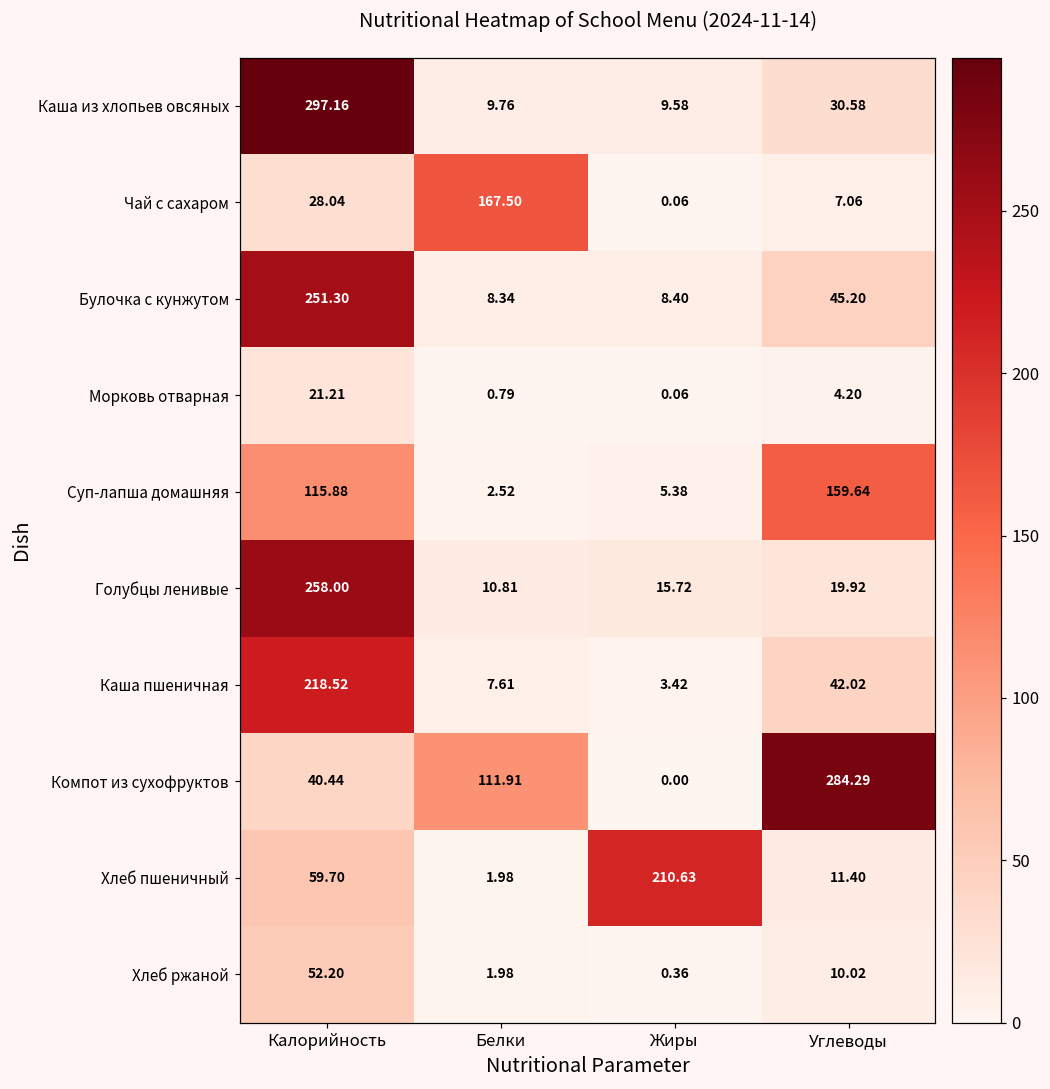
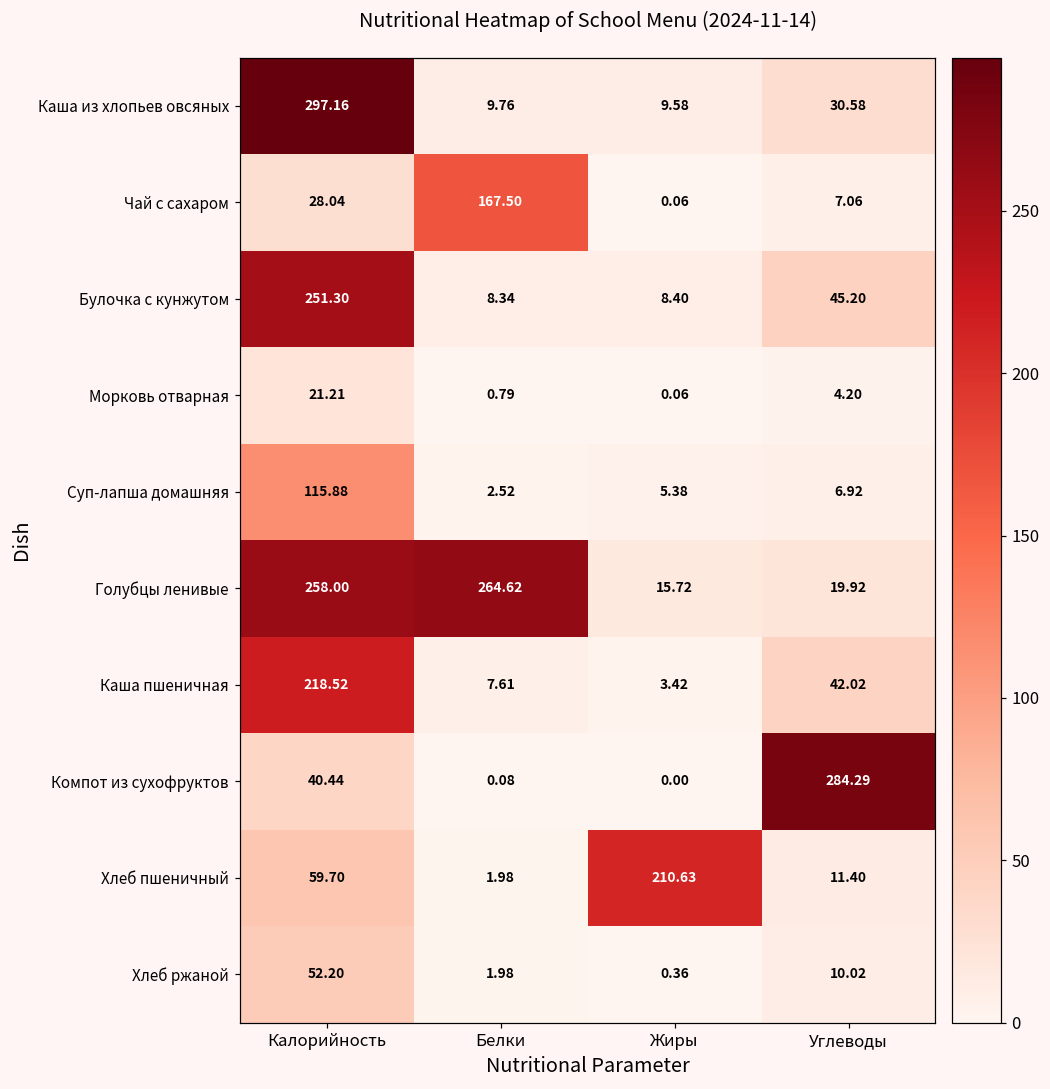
  {
    "Каша из хлопьев овсяных": {
      "Калорийность": 297.16,
      "Белки": 9.76,
      "Жиры": 9.58,
      "Углеводы": 30.58
    },
    "Чай с сахаром": {
      "Калорийность": 28.04,
      "Белки": 167.50,
      "Жиры": 0.06,
      "Углеводы": 7.06
    },
    "Булочка с кунжутом": {
      "Калорийность": 251.30,
      "Белки": 8.34,
      "Жиры": 8.40,
      "Углеводы": 45.20
    },
    "Морковь отварная": {
      "Калорийность": 21.21,
      "Белки": 0.79,
      "Жиры": 0.06,
      "Углеводы": 4.20
    },
    "Суп-лапша домашняя": {
      "Калорийность": 115.88,
      "Белки": 2.52,
      "Жиры": 5.38,
-     "Углеводы": 159.64
+     "Углеводы": 6.92
    },
    "Голубцы ленивые": {
      "Калорийность": 258.00,
-     "Белки": 10.81,
+     "Белки": 264.62,
      "Жиры": 15.72,
      "Углеводы": 19.92
    },
    "Каша пшеничная": {
      "Калорийность": 218.52,
      "Белки": 7.61,
      "Жиры": 3.42,
      "Углеводы": 42.02
    },
    "Компот из сухофруктов": {
      "Калорийность": 40.44,
-     "Белки": 111.91,
+     "Белки": 0.08,
      "Жиры": 0.00,
      "Углеводы": 284.29
    },
    "Хлеб пшеничный": {
      "Калорийность": 59.70,
      "Белки": 1.98,
      "Жиры": 210.63,
      "Углеводы": 11.40
    },
    "Хлеб ржаной": {
      "Калорийность": 52.20,
      "Белки": 1.98,
      "Жиры": 0.36,
      "Углеводы": 10.02
    }
  }
